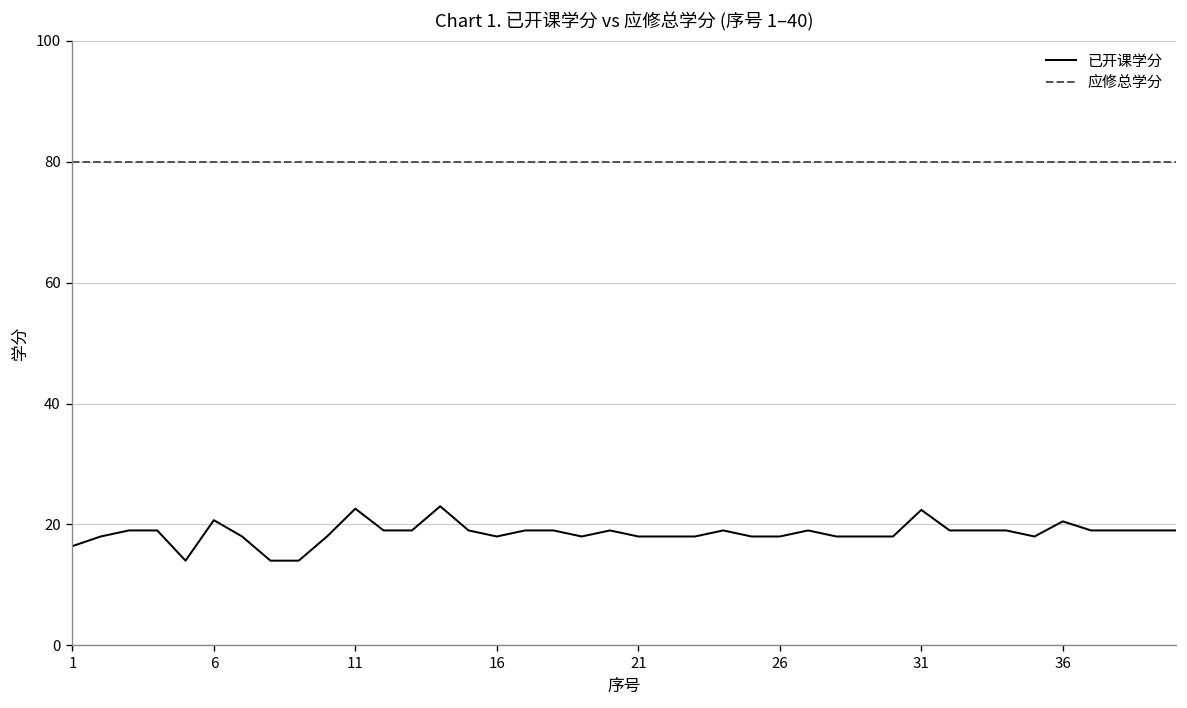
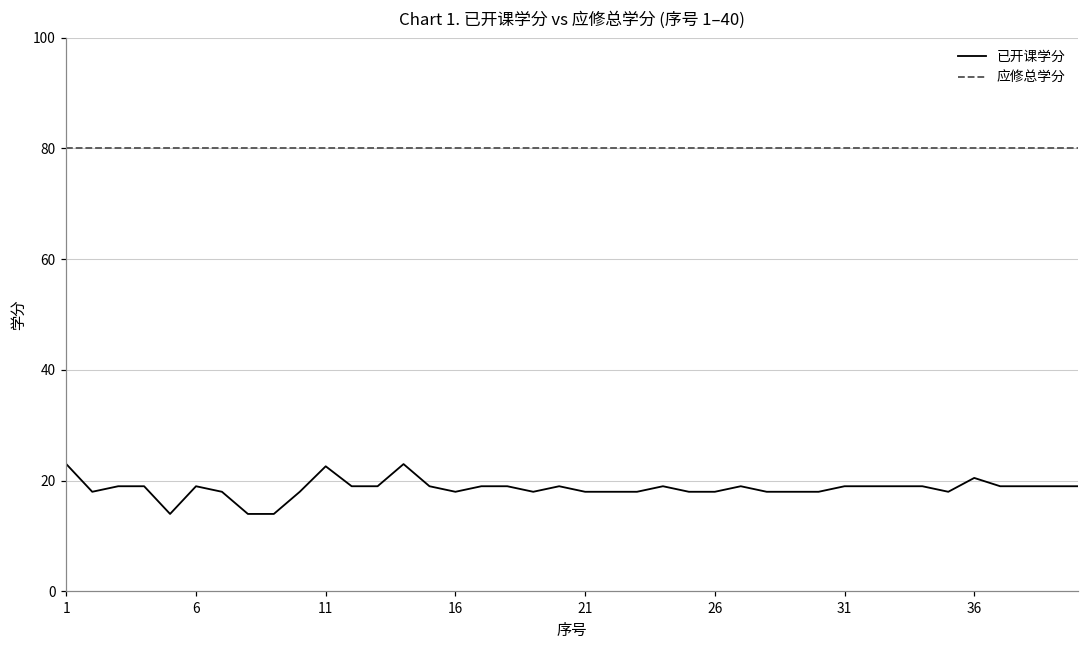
  {
    "已开课学分": {
-     "1": 16,
-     "6": 21,
+     "1": 23,
+     "6": 19,
      "11": 23,
      "16": 18,
      "21": 18,
      "26": 18,
-     "31": 22,
+     "31": 19,
      "36": 21
    },
    "应修总学分": {
      "1": 80,
      "6": 80,
      "11": 80,
      "16": 80,
      "21": 80,
      "26": 80,
      "31": 80,
      "36": 80
    }
  }
